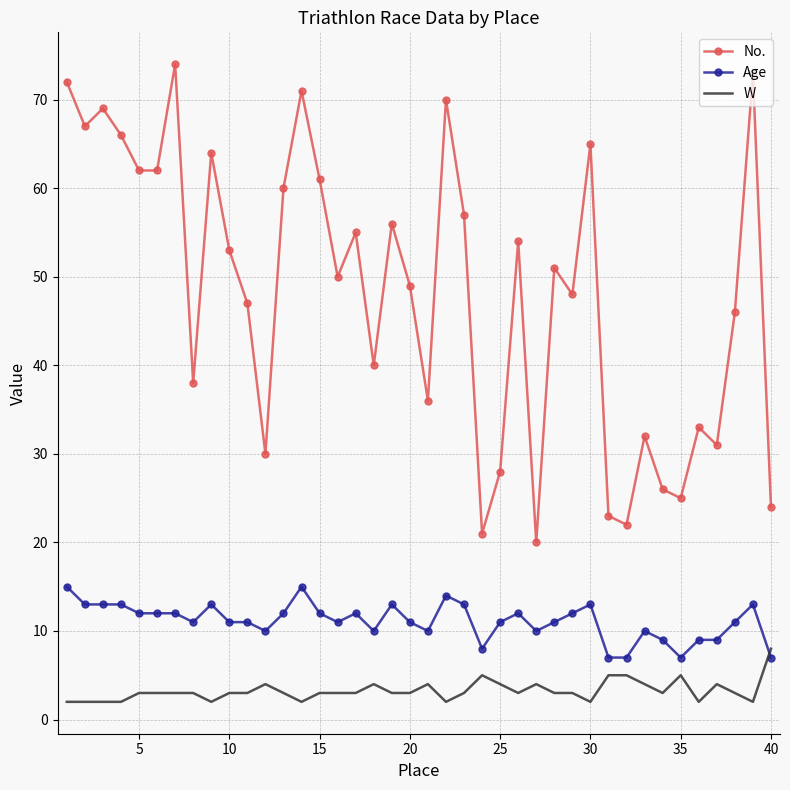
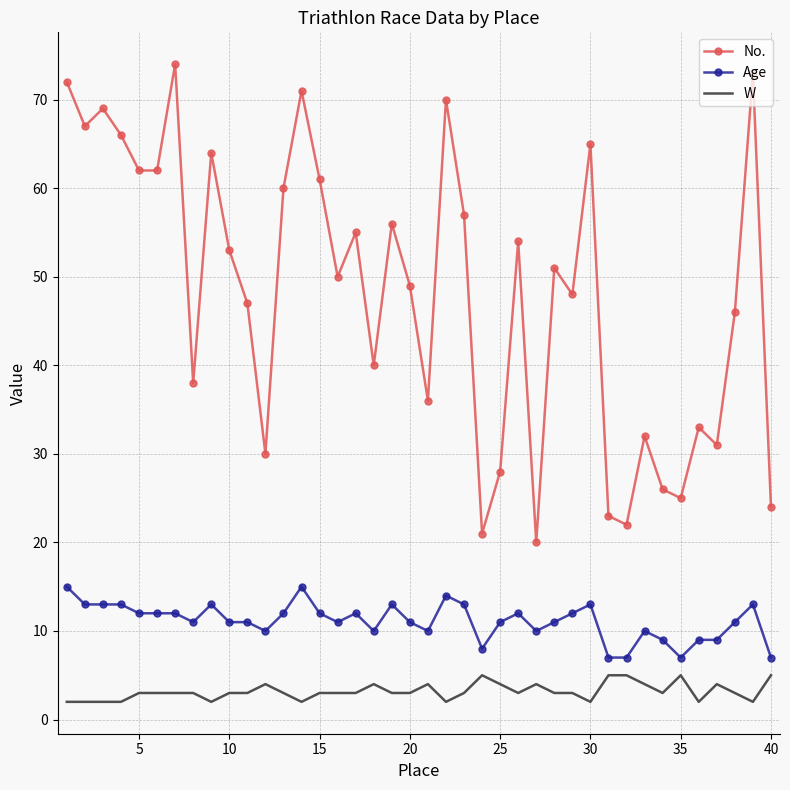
  {
    "No.": {
      "5": 62,
      "10": 53,
      "15": 61,
      "20": 49,
      "25": 28,
      "30": 65,
      "35": 25,
      "40": 24
    },
    "Age": {
      "5": 12,
      "10": 11,
      "15": 12,
      "20": 11,
      "25": 11,
      "30": 13,
      "35": 7,
      "40": 7
    },
    "W": {
      "5": 3,
      "10": 3,
      "15": 3,
      "20": 3,
      "25": 4,
      "30": 2,
      "35": 5,
-     "40": 8
+     "40": 5
    }
  }
